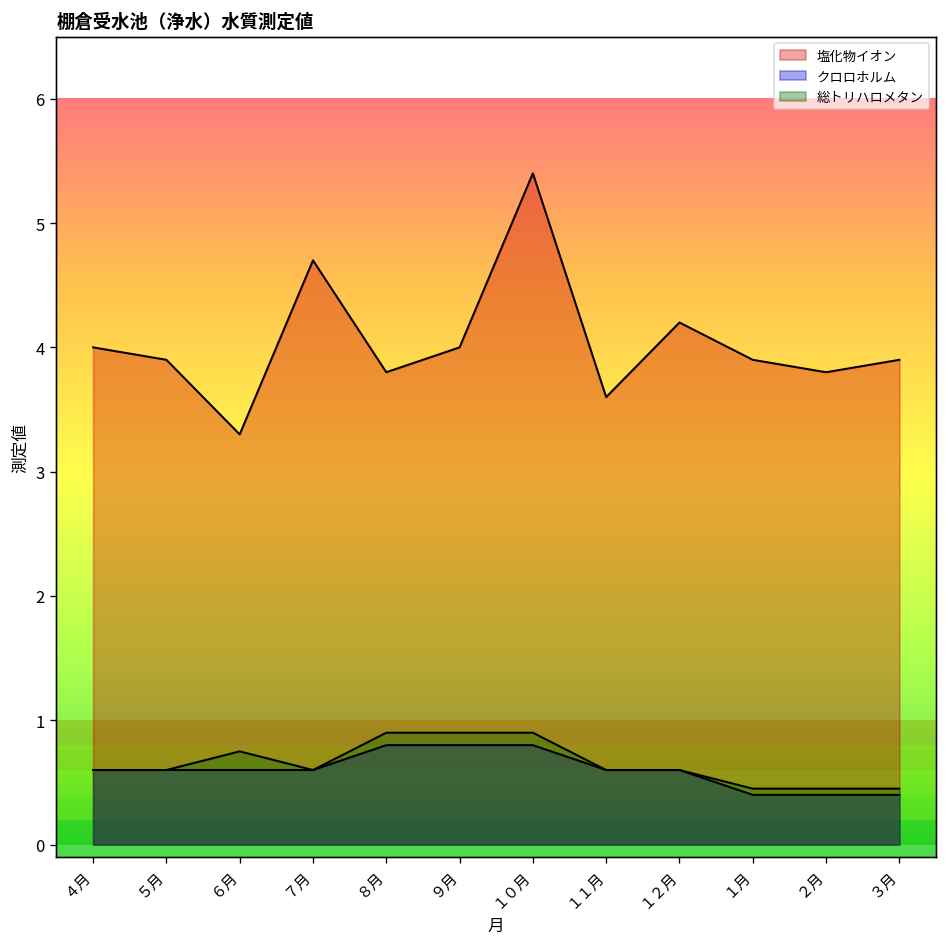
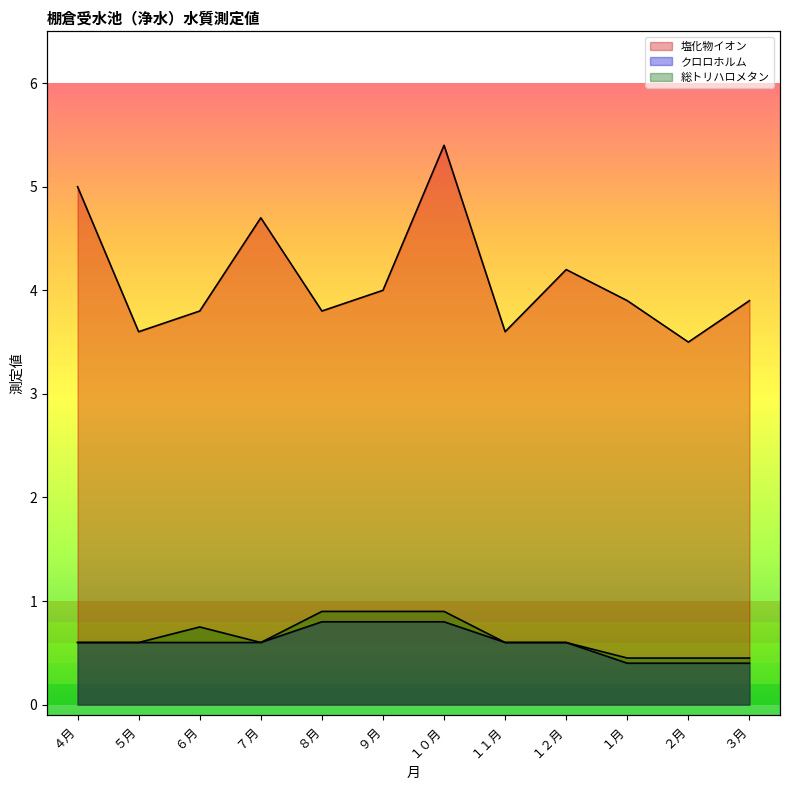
  {
    "塩化物イオン": {
-     "４月": 4,
-     "５月": 3.9,
-     "６月": 3.3,
+     "４月": 5,
+     "５月": 3.6,
+     "６月": 3.8,
      "７月": 4.7,
      "８月": 3.8,
      "９月": 4.0,
      "１０月": 5.4,
      "１１月": 3.6,
      "１２月": 4.2,
      "１月": 3.9,
-     "２月": 3.8,
+     "２月": 3.5,
      "３月": 3.9
    }
  }
